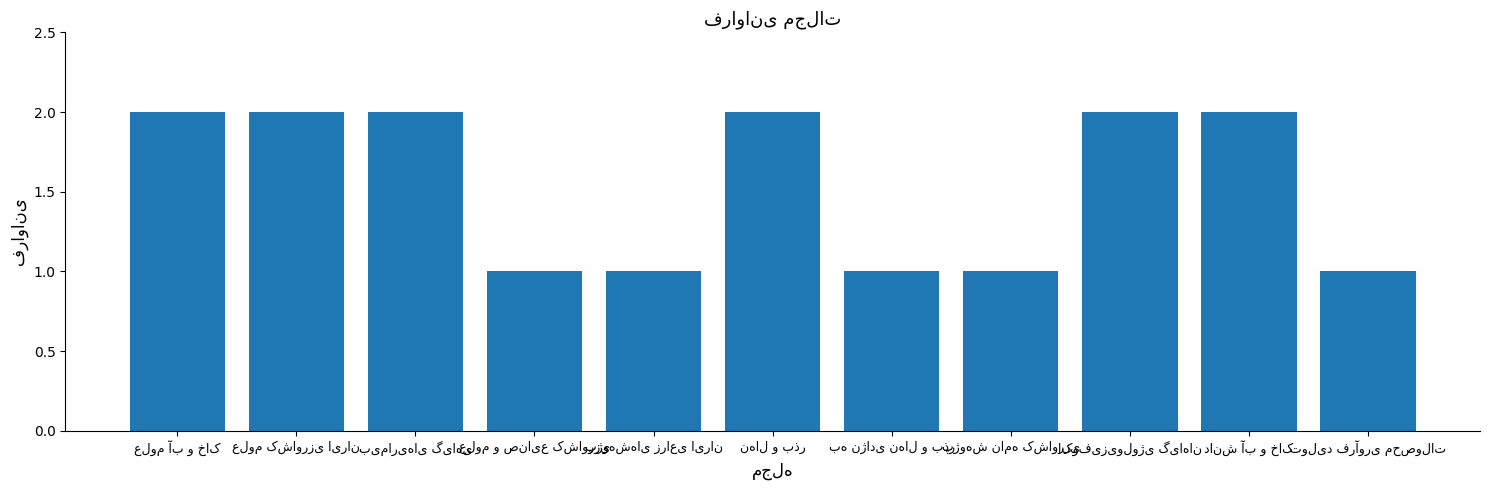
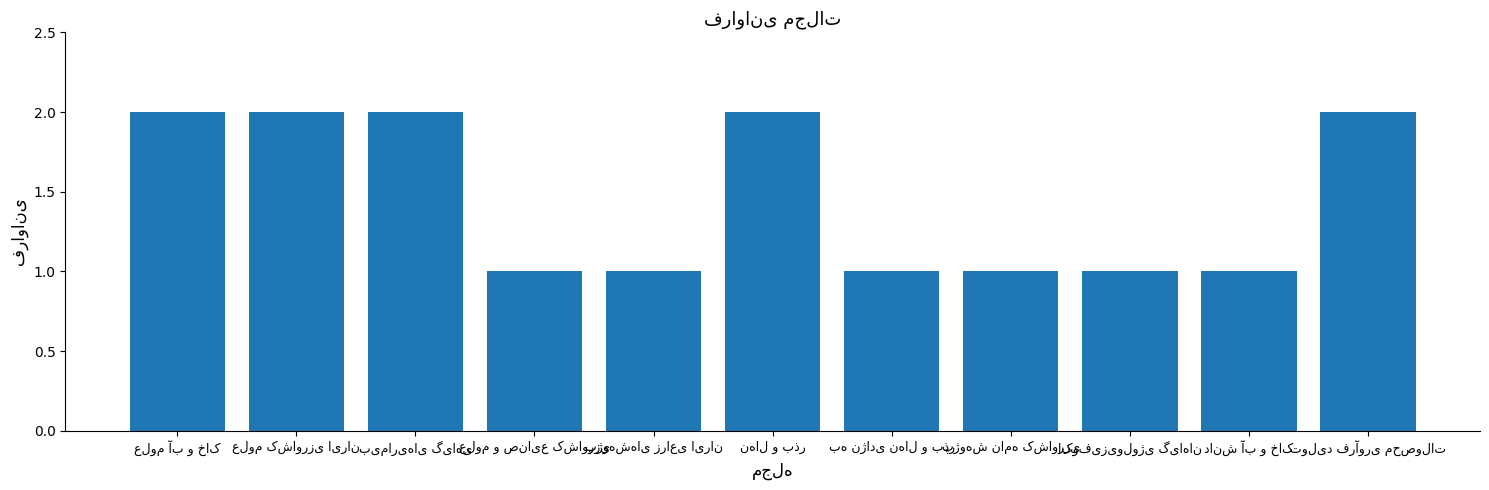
  {
    "علوم آب و خاک": 2,
    "علوم کشاورزی ایران": 2,
    "بیماریهای گیاهی": 2,
    "نهال و بذر": 2,
    "به نژادی نهال و بذر": 1,
-   "اکوفیزیولوژی گیاهان": 2,
-   "دانش آب و خاک": 2,
-   "تولید فرآوری محصولات": 1
+   "اکوفیزیولوژی گیاهان": 1,
+   "دانش آب و خاک": 1,
+   "تولید فرآوری محصولات": 2
  }
